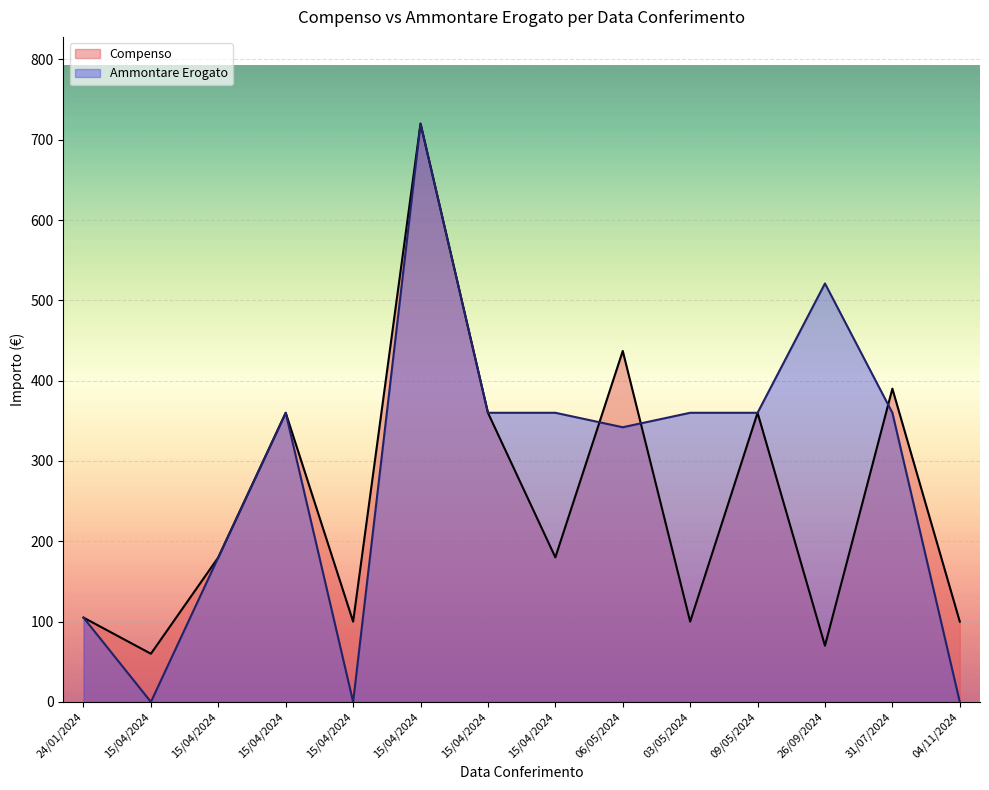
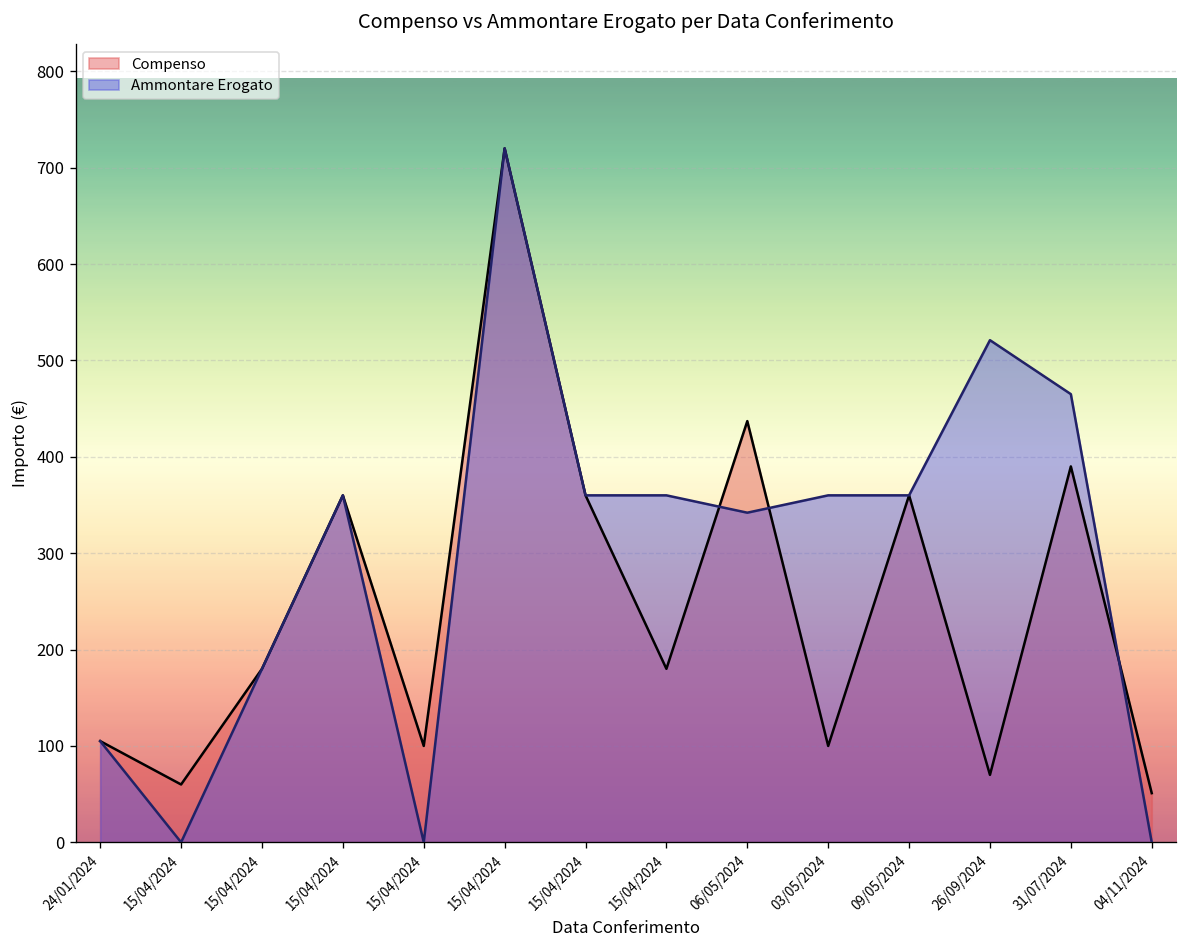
  {
    "Compenso": {
      "06/05/2024": 440,
      "03/05/2024": 100,
      "26/09/2024": 70,
      "31/07/2024": 390,
-     "04/11/2024": 100
+     "04/11/2024": 50
    },
    "Ammontare Erogato": {
      "06/05/2024": 340,
      "03/05/2024": 360,
      "26/09/2024": 520,
-     "31/07/2024": 360,
+     "31/07/2024": 470,
      "04/11/2024": 0
    }
  }
